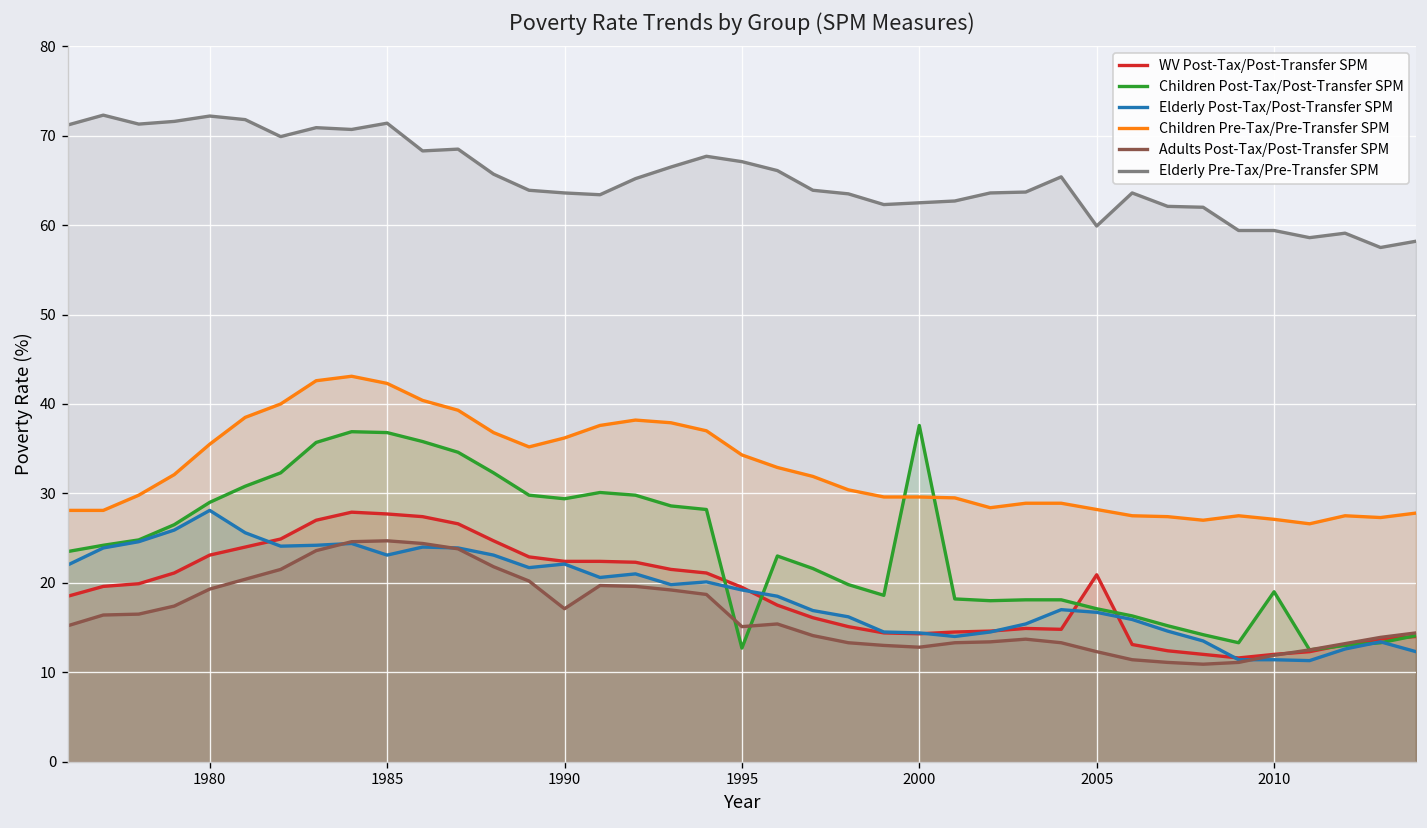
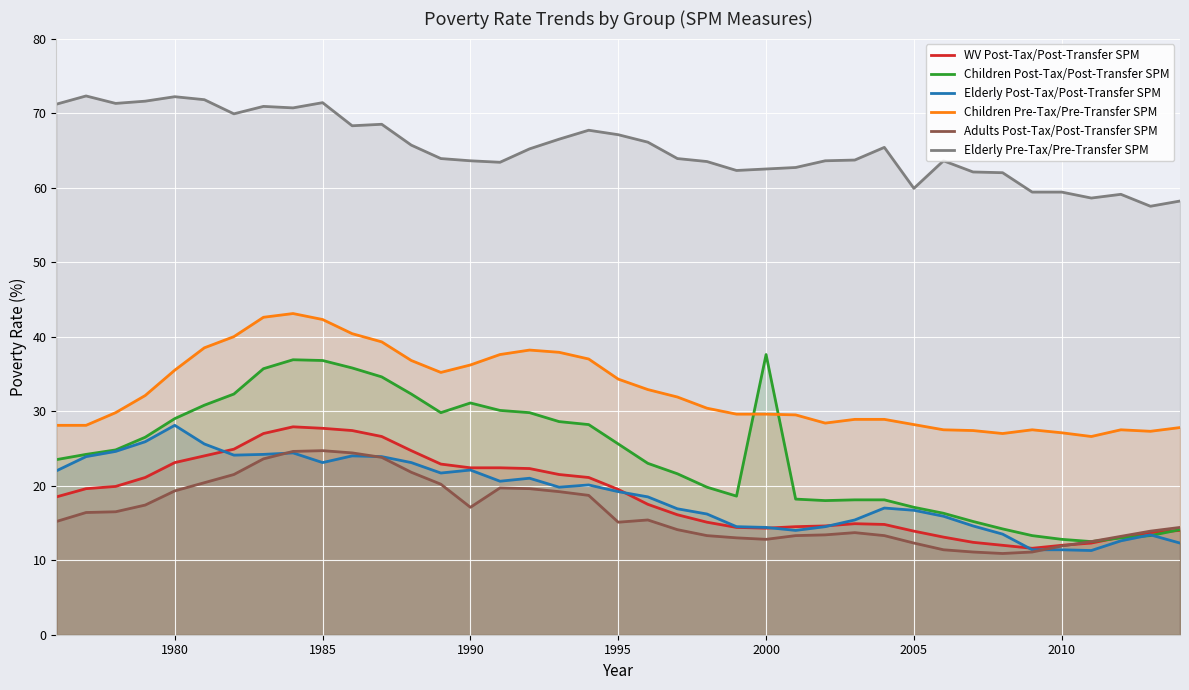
  {
    "WV Post-Tax/Post-Transfer SPM": {
      "1980": 23,
      "1985": 28,
-     "2005": 21
+     "2005": 14
    },
    "Children Post-Tax/Post-Transfer SPM": {
      "1980": 29,
      "1985": 37,
-     "1990": 29,
-     "1995": 13,
+     "1990": 31,
+     "1995": 26,
      "2000": 38,
      "2005": 17,
-     "2010": 19
+     "2010": 13
    },
    "Elderly Post-Tax/Post-Transfer SPM": {
      "1980": 28,
      "1985": 23,
      "2005": 17,
      "2010": 11
    },
    "Children Pre-Tax/Pre-Transfer SPM": {
      "1980": 36,
      "1985": 42,
      "1990": 36,
      "1995": 34,
      "2000": 30,
      "2005": 28,
      "2010": 27
    },
    "Adults Post-Tax/Post-Transfer SPM": {
      "1980": 19,
      "1985": 25,
      "1990": 17,
      "1995": 15,
      "2000": 13,
      "2005": 12
    },
    "Elderly Pre-Tax/Pre-Transfer SPM": {
      "1980": 72,
      "1985": 71,
      "1990": 64,
      "1995": 67,
      "2000": 63,
      "2005": 60,
      "2010": 59
    }
  }
